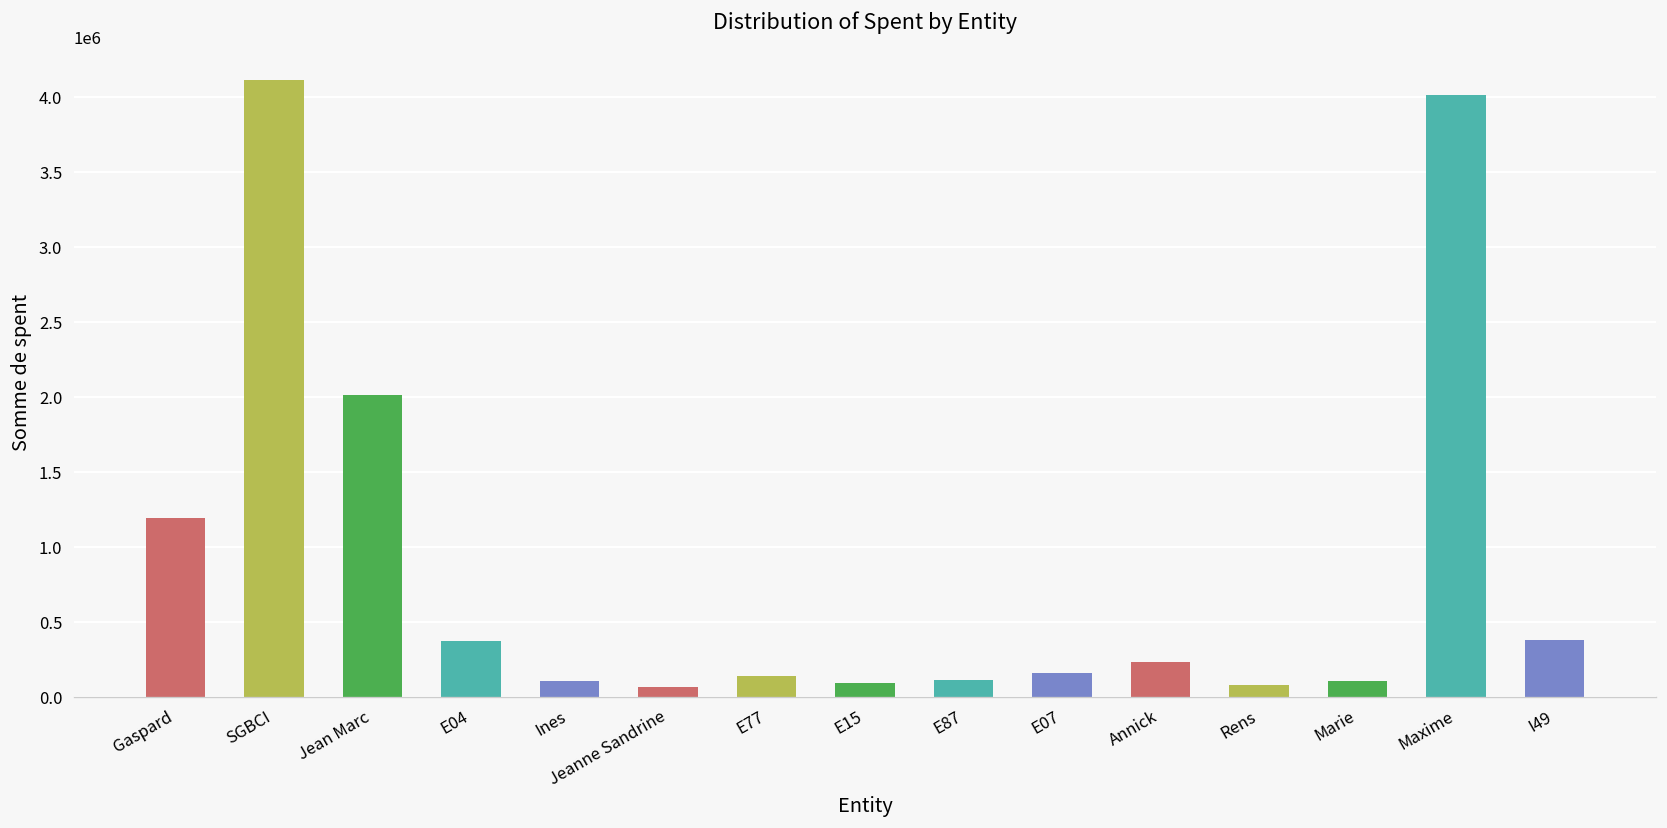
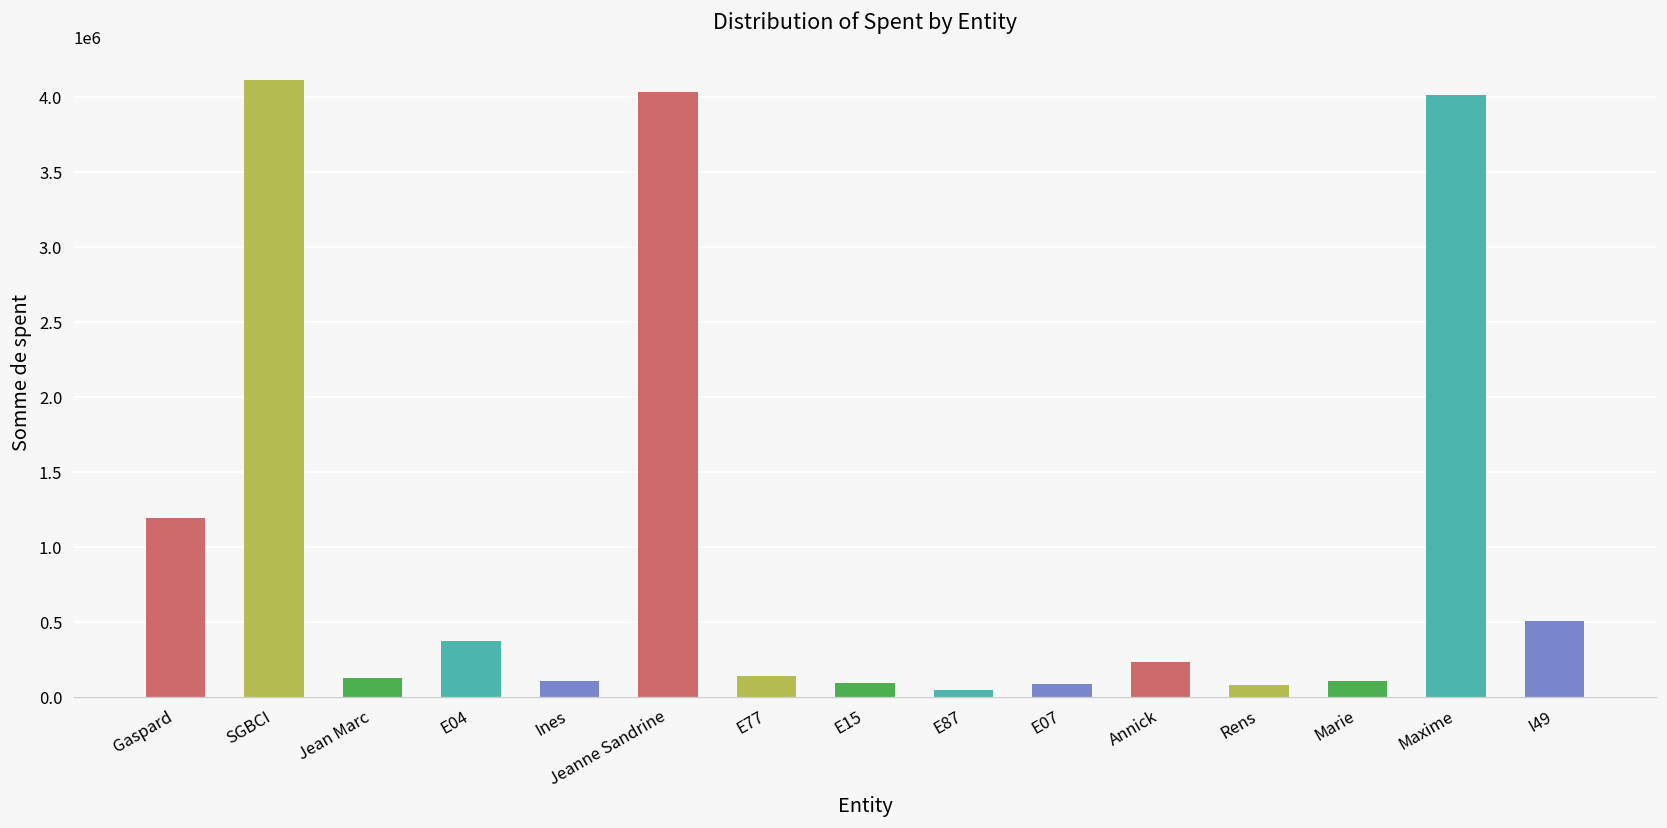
  {
    "Gaspard": 1190000,
    "SGBCI": 4120000,
-   "Jean Marc": 2010000,
+   "Jean Marc": 130000,
    "E04": 380000,
    "Ines": 100000,
-   "Jeanne Sandrine": 70000,
+   "Jeanne Sandrine": 4030000,
    "E77": 140000,
    "E15": 90000,
-   "E87": 110000,
-   "E07": 160000,
+   "E87": 50000,
+   "E07": 80000,
    "Annick": 230000,
    "Rens": 80000,
    "Marie": 110000,
    "Maxime": 4010000,
-   "I49": 380000
+   "I49": 500000
  }
